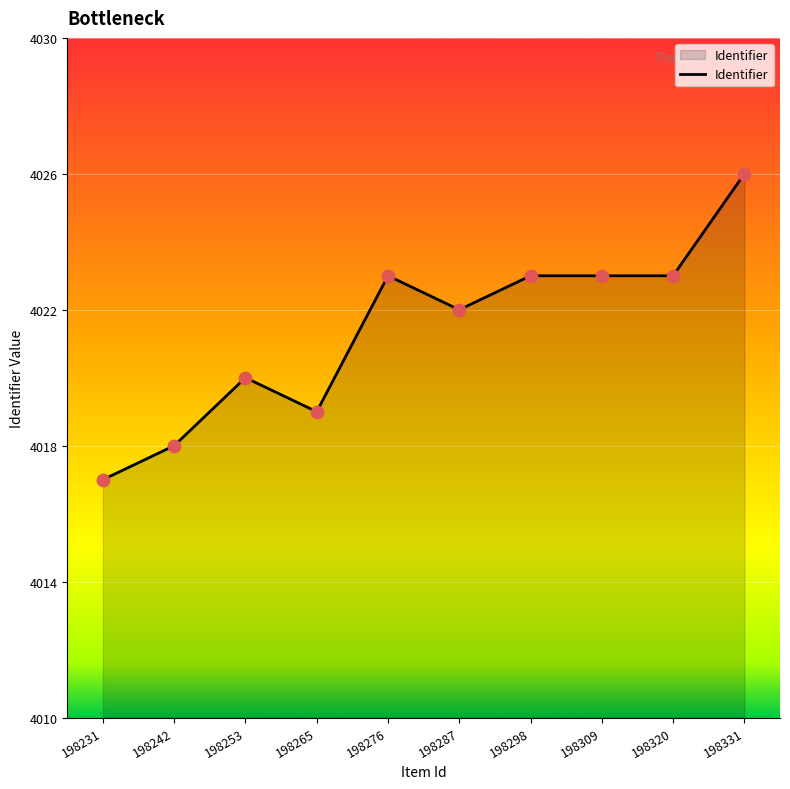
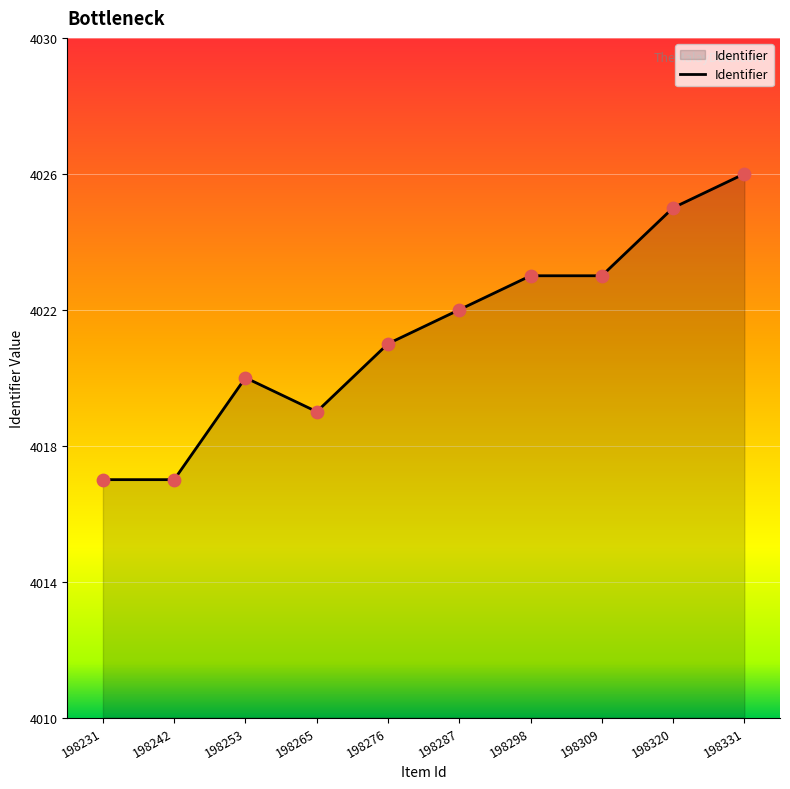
  {
    "198231": 4017,
-   "198242": 4018,
+   "198242": 4017,
    "198253": 4020,
    "198265": 4019,
-   "198276": 4023,
+   "198276": 4021,
    "198287": 4022,
    "198298": 4023,
    "198309": 4023,
-   "198320": 4023,
+   "198320": 4025,
    "198331": 4026
  }
